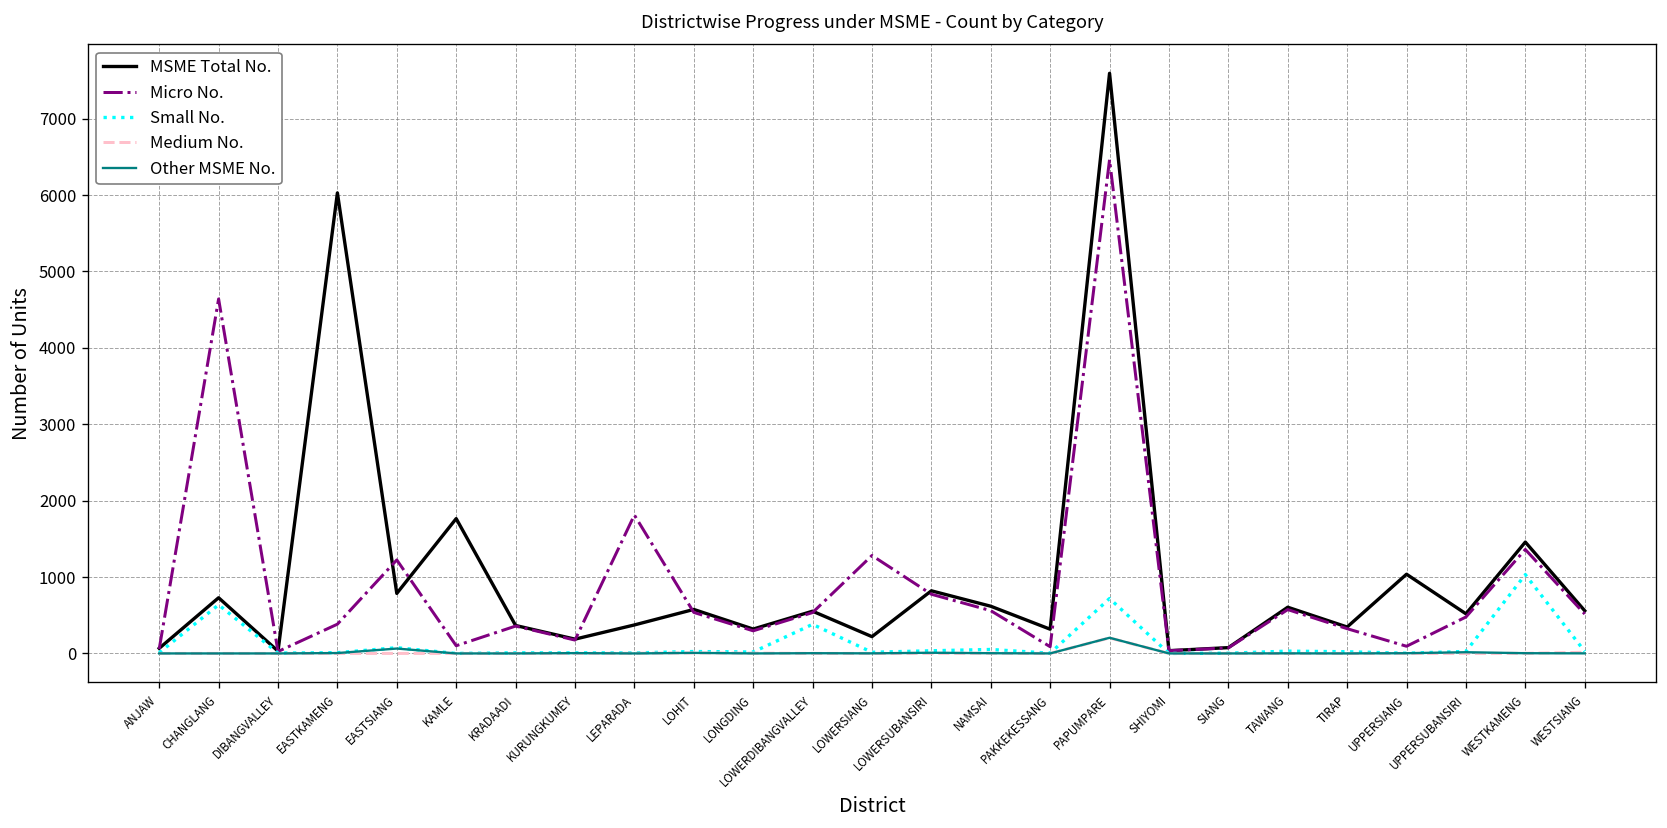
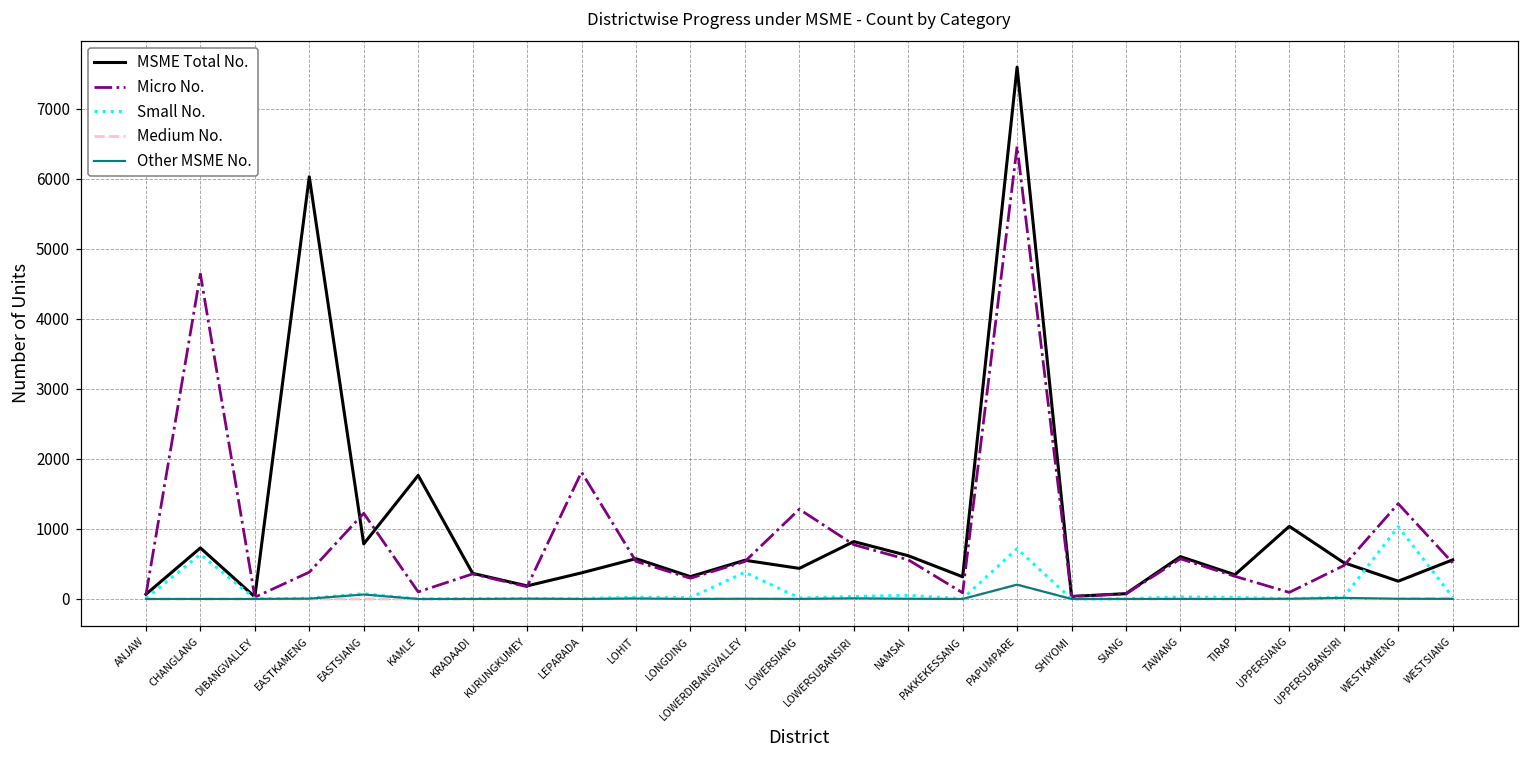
  {
    "MSME Total No.": {
      "CHANGLANG": 700,
      "EASTKAMENG": 6000,
      "EASTSIANG": 800,
      "KAMLE": 1800,
      "LEPARADA": 400,
-     "LOWERSIANG": 200,
+     "LOWERSIANG": 400,
      "LOWERSUBANSIRI": 800,
      "NAMSAI": 600,
      "PAKKEKESSANG": 300,
      "PAPUMPARE": 7600,
      "UPPERSIANG": 1000,
      "UPPERSUBANSIRI": 500,
-     "WESTKAMENG": 1500,
+     "WESTKAMENG": 300,
      "WESTSIANG": 600
    },
    "Micro No.": {
      "CHANGLANG": 4600,
      "EASTKAMENG": 400,
      "EASTSIANG": 1200,
      "KAMLE": 100,
      "LEPARADA": 1800,
      "LOWERSIANG": 1300,
      "LOWERSUBANSIRI": 800,
      "NAMSAI": 600,
      "PAKKEKESSANG": 100,
      "PAPUMPARE": 6500,
      "UPPERSIANG": 100,
      "UPPERSUBANSIRI": 500,
      "WESTKAMENG": 1400,
      "WESTSIANG": 500
    },
    "Small No.": {
      "CHANGLANG": 600,
      "LOWERDIBANGVALLEY": 400,
      "NAMSAI": 100,
      "PAPUMPARE": 700,
      "WESTKAMENG": 1000
    },
    "Medium No.": {
      "EASTSIANG": 0
    }
  }
